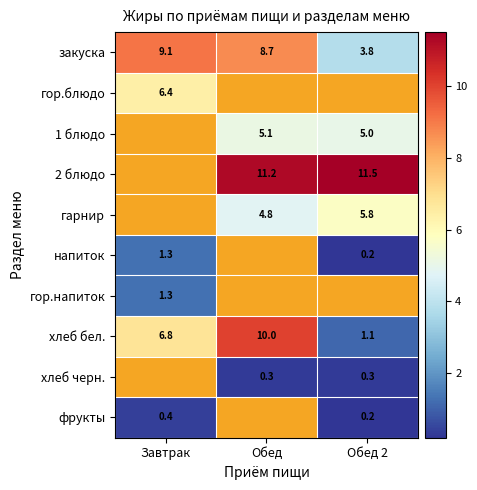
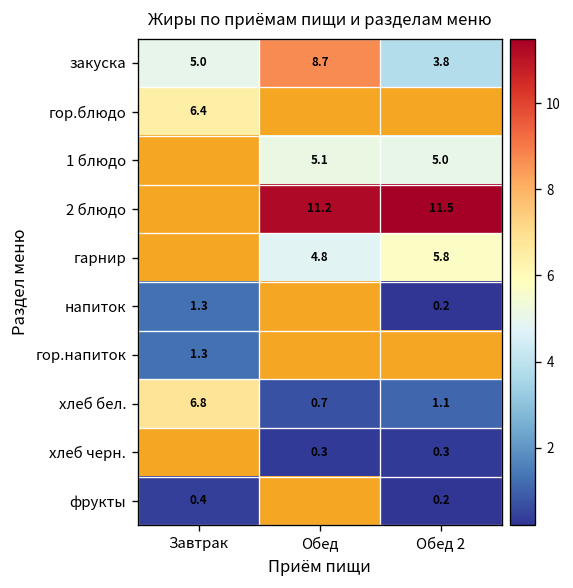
  {
    "закуска": {
-     "Завтрак": 9.1,
+     "Завтрак": 5.0,
      "Обед": 8.7,
      "Обед 2": 3.8
    },
    "гор.блюдо": {
      "Завтрак": 6.4
    },
    "1 блюдо": {
      "Обед": 5.1,
      "Обед 2": 5.0
    },
    "2 блюдо": {
      "Обед": 11.2,
      "Обед 2": 11.5
    },
    "гарнир": {
      "Обед": 4.8,
      "Обед 2": 5.8
    },
    "напиток": {
      "Завтрак": 1.3,
      "Обед 2": 0.2
    },
    "гор.напиток": {
      "Завтрак": 1.3
    },
    "хлеб бел.": {
      "Завтрак": 6.8,
-     "Обед": 10.0,
+     "Обед": 0.7,
      "Обед 2": 1.1
    },
    "хлеб черн.": {
      "Обед": 0.3,
      "Обед 2": 0.3
    },
    "фрукты": {
      "Завтрак": 0.4,
      "Обед 2": 0.2
    }
  }
